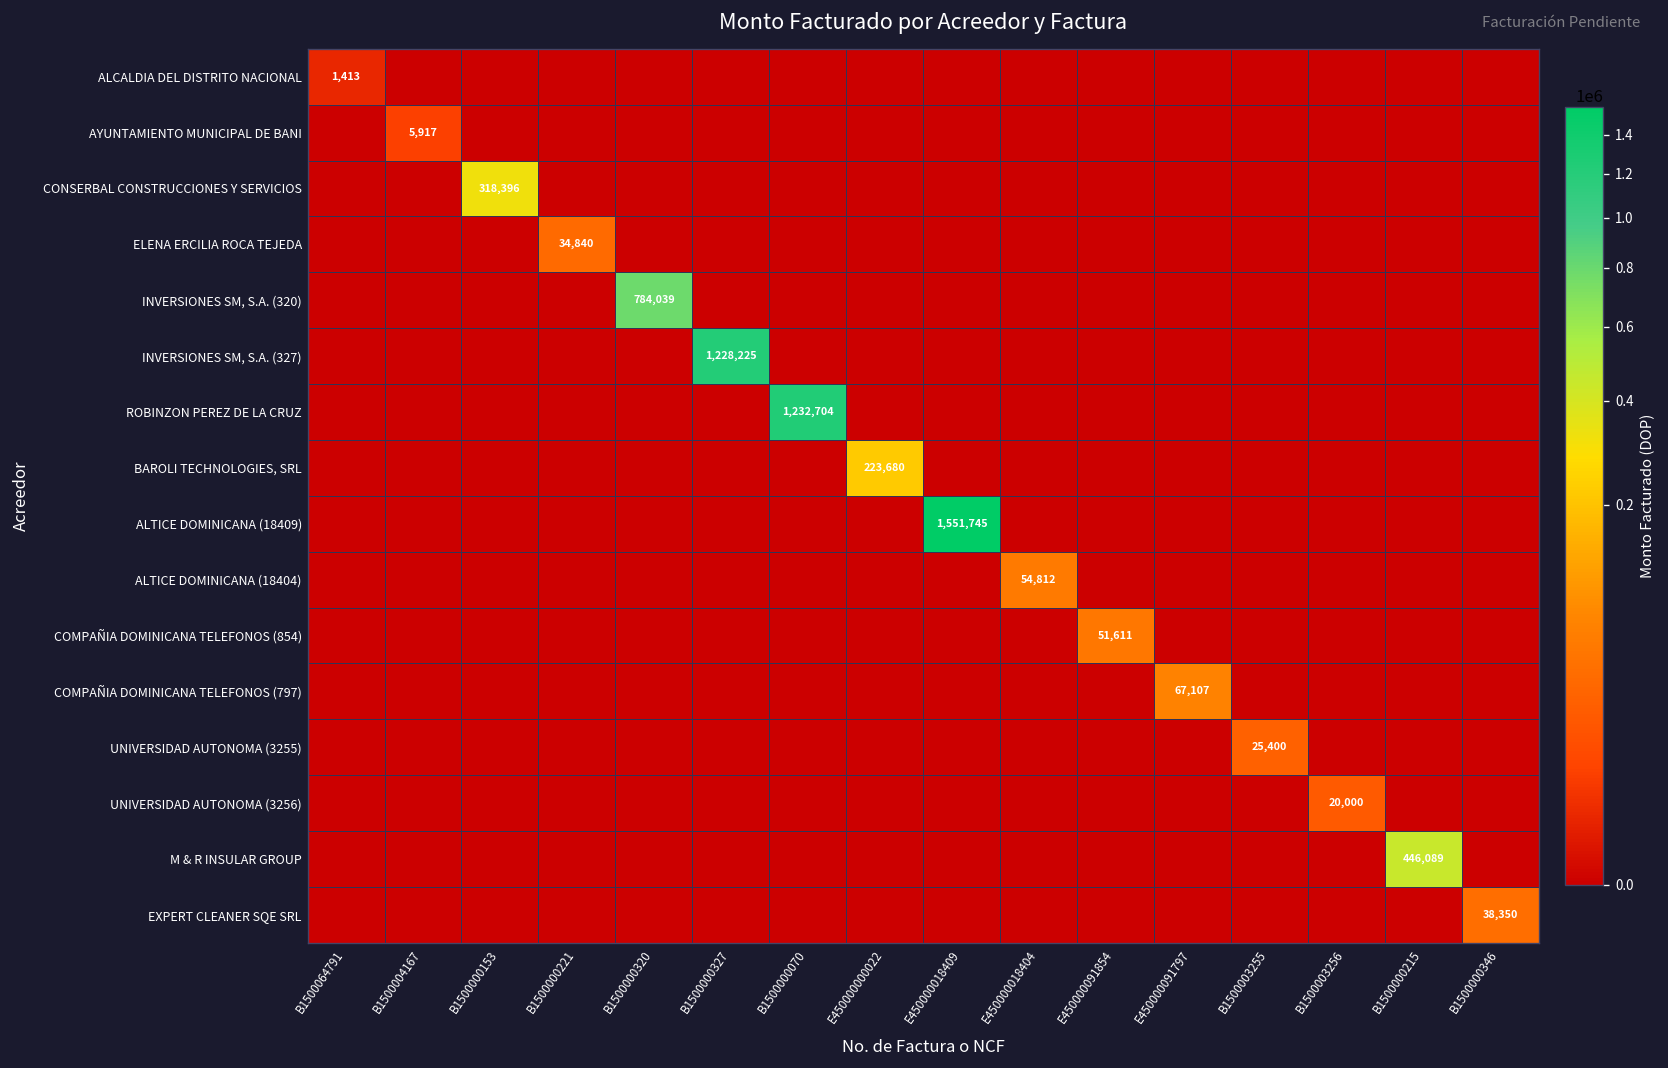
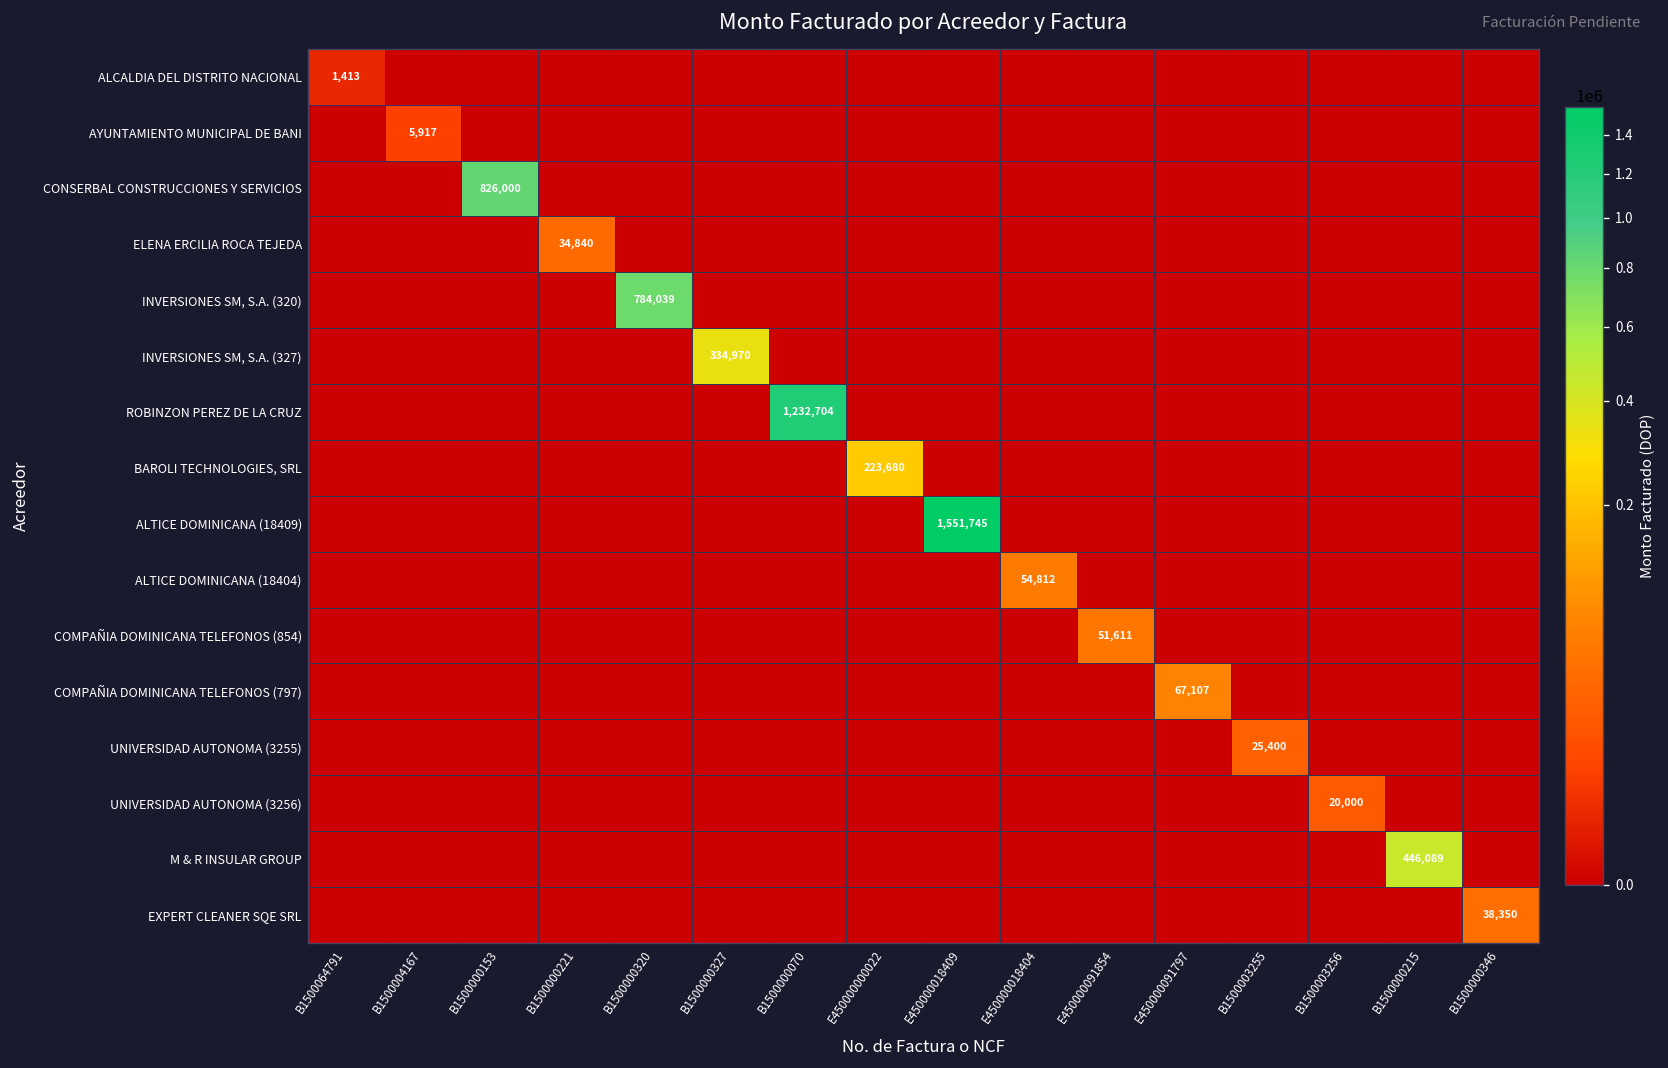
  {
    "ALCALDIA DEL DISTRITO NACIONAL": {
      "B1500064791": "1,413"
    },
    "AYUNTAMIENTO MUNICIPAL DE BANI": {
      "B1500004167": "5,917"
    },
    "CONSERBAL CONSTRUCCIONES Y SERVICIOS": {
-     "B1500000153": "318,396"
+     "B1500000153": "826,000"
    },
    "ELENA ERCILIA ROCA TEJEDA": {
      "B1500000221": "34,840"
    },
    "INVERSIONES SM, S.A. (320)": {
      "B1500000320": "784,039"
    },
    "INVERSIONES SM, S.A. (327)": {
-     "B1500000327": "1,228,225"
+     "B1500000327": "334,970"
    },
    "ROBINZON PEREZ DE LA CRUZ": {
      "B1500000070": "1,232,704"
    },
    "BAROLI TECHNOLOGIES, SRL": {
      "E450000000022": "223,680"
    },
    "ALTICE DOMINICANA (18409)": {
      "E450000018409": "1,551,745"
    },
    "ALTICE DOMINICANA (18404)": {
      "E450000018404": "54,812"
    },
    "COMPAÑIA DOMINICANA TELEFONOS (854)": {
      "E450000091854": "51,611"
    },
    "COMPAÑIA DOMINICANA TELEFONOS (797)": {
      "E450000091797": "67,107"
    },
    "UNIVERSIDAD AUTONOMA (3255)": {
      "B1500003255": "25,400"
    },
    "UNIVERSIDAD AUTONOMA (3256)": {
      "B1500003256": "20,000"
    },
    "M & R INSULAR GROUP": {
      "B1500000215": "446,089"
    },
    "EXPERT CLEANER SQE SRL": {
      "B1500000346": "38,350"
    }
  }
